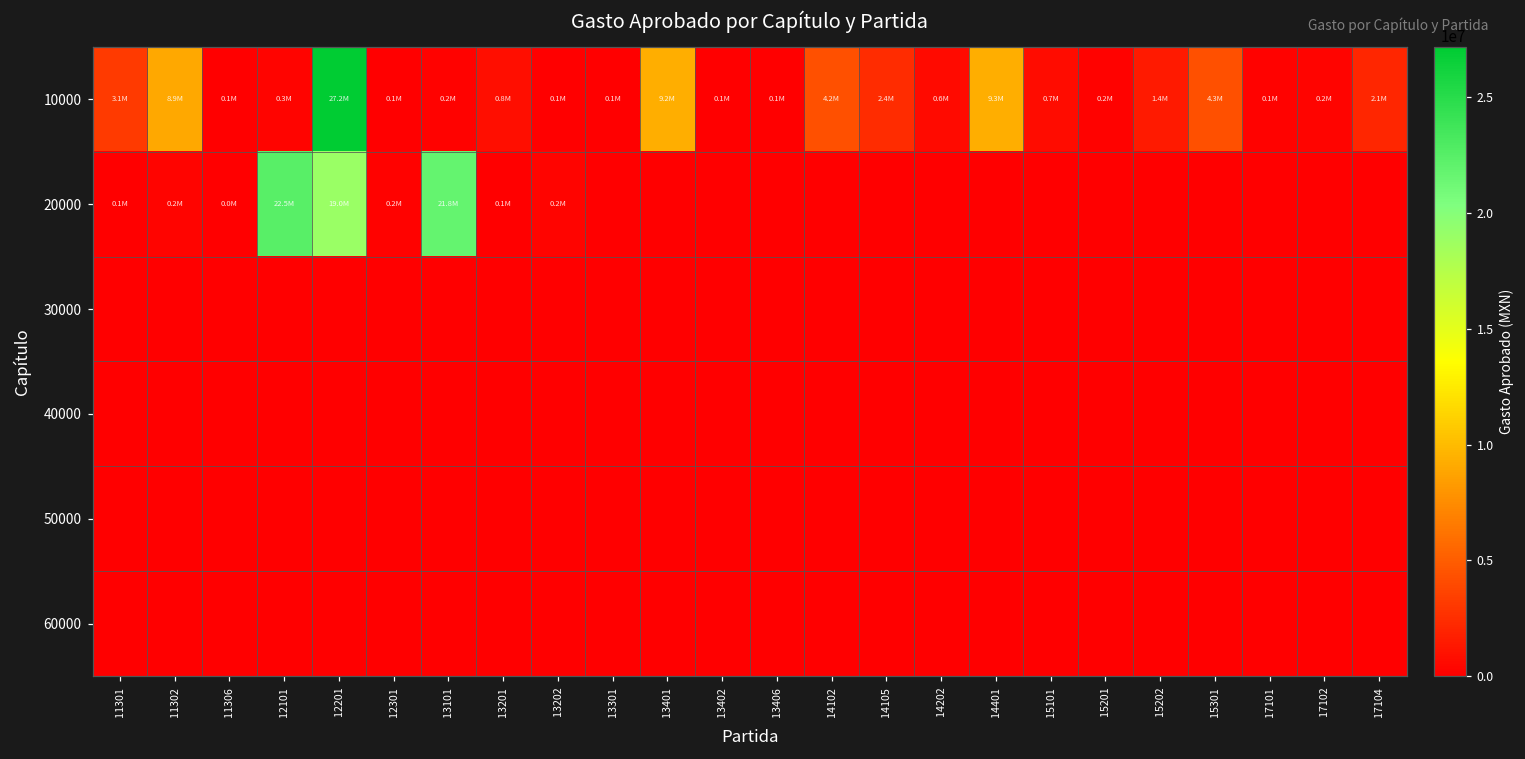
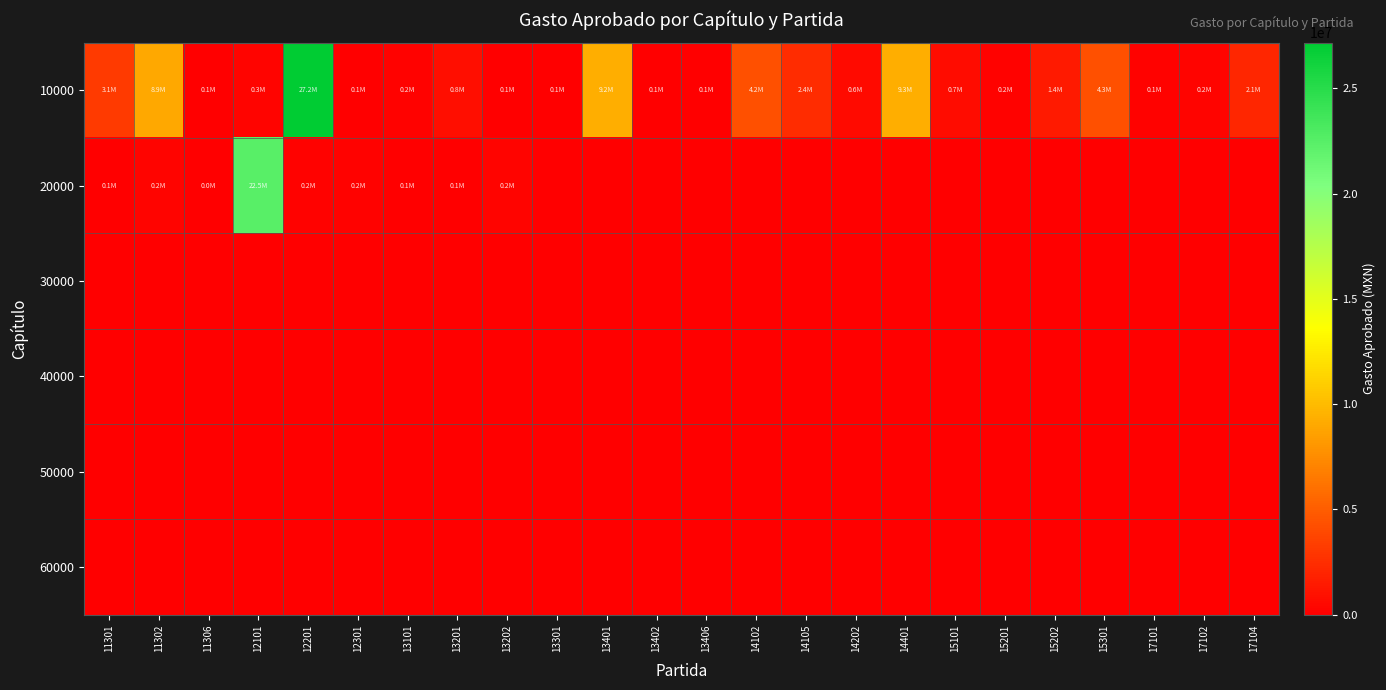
  {
    "10000": {
      "11301": "3.1M",
      "11302": "8.9M",
      "11306": "0.1M",
      "12101": "0.3M",
      "12201": "27.2M",
      "12301": "0.1M",
      "13101": "0.2M",
      "13201": "0.8M",
      "13202": "0.1M",
      "13301": "0.1M",
      "13401": "9.2M",
      "13402": "0.1M",
      "13406": "0.1M",
      "14102": "4.2M",
      "14105": "2.4M",
      "14202": "0.6M",
      "14401": "9.3M",
      "15101": "0.7M",
      "15201": "0.2M",
      "15202": "1.4M",
      "15301": "4.3M",
      "17101": "0.1M",
      "17102": "0.2M",
      "17104": "2.1M"
    },
    "20000": {
      "11301": "0.1M",
      "11302": "0.2M",
      "11306": "0.0M",
      "12101": "22.5M",
-     "12201": "19.0M",
+     "12201": "0.2M",
      "12301": "0.2M",
-     "13101": "21.8M",
+     "13101": "0.1M",
      "13201": "0.1M",
      "13202": "0.2M"
    }
  }
